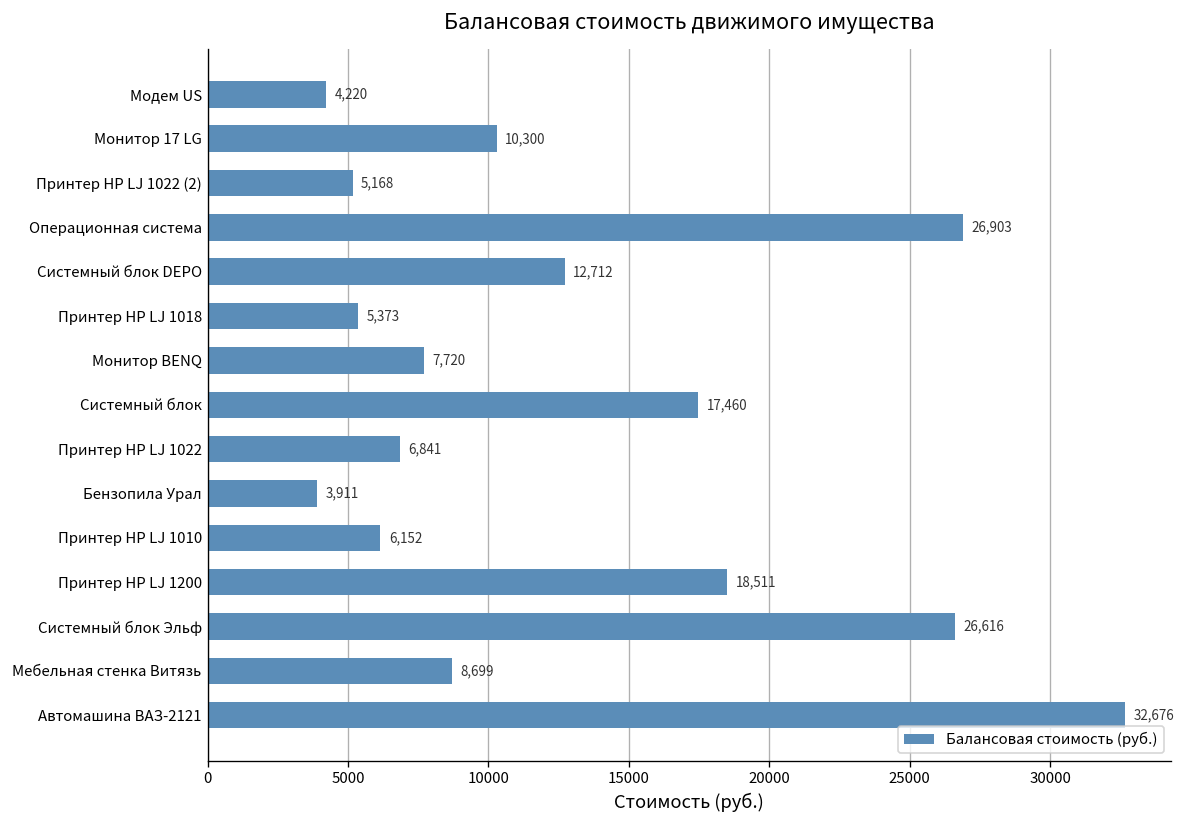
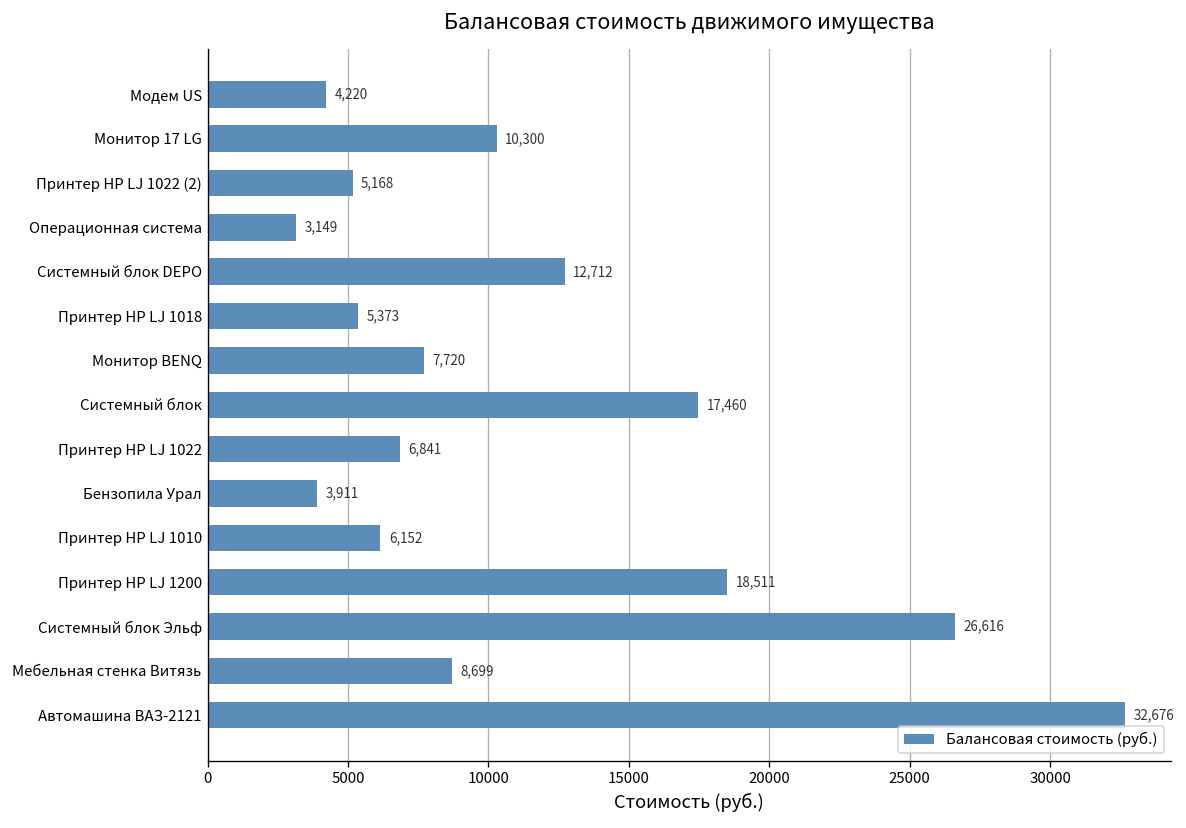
  {
    "Модем US": "4,220",
    "Монитор 17 LG": "10,300",
    "Принтер HP LJ 1022 (2)": "5,168",
-   "Операционная система": "26,903",
+   "Операционная система": "3,149",
    "Системный блок DEPO": "12,712",
    "Принтер HP LJ 1018": "5,373",
    "Монитор BENQ": "7,720",
    "Системный блок": "17,460",
    "Принтер HP LJ 1022": "6,841",
    "Бензопила Урал": "3,911",
    "Принтер HP LJ 1010": "6,152",
    "Принтер HP LJ 1200": "18,511",
    "Системный блок Эльф": "26,616",
    "Мебельная стенка Витязь": "8,699",
    "Автомашина ВАЗ-2121": "32,676"
  }
